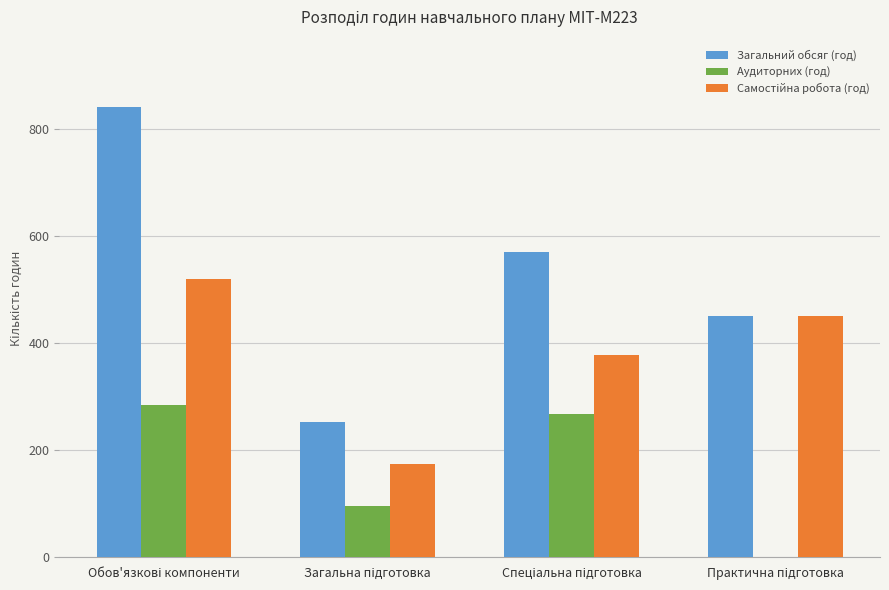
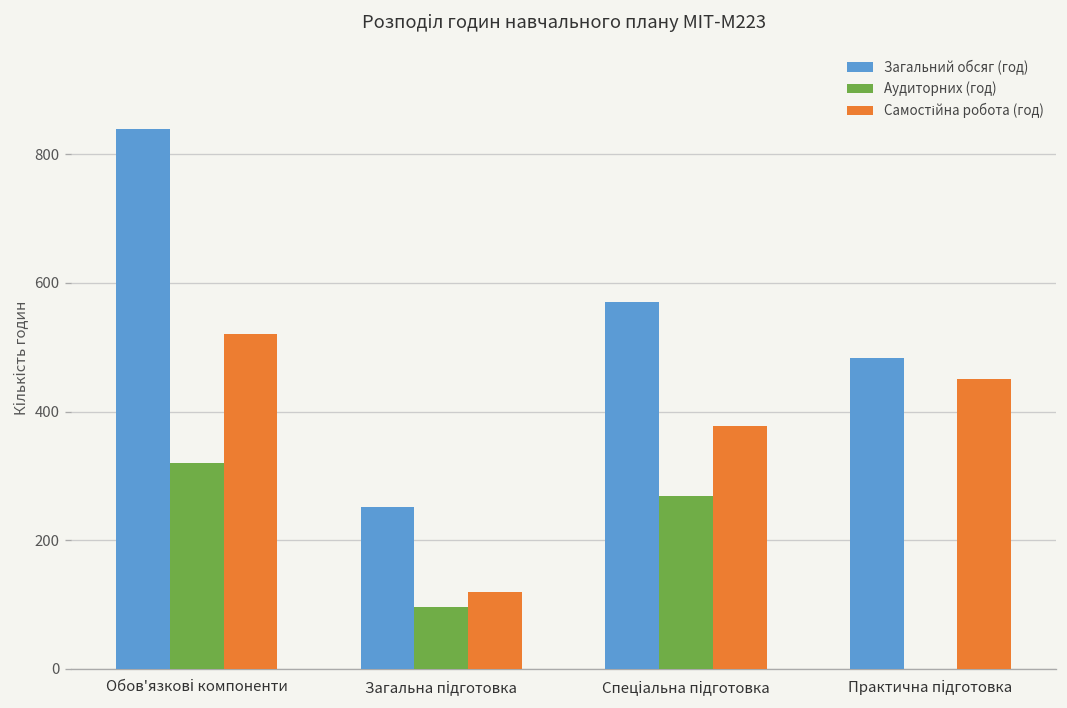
  {
    "Загальний обсяг (год)": {
      "Обов'язкові компоненти": 840,
      "Загальна підготовка": 250,
      "Спеціальна підготовка": 570,
-     "Практична підготовка": 450
+     "Практична підготовка": 480
    },
    "Аудиторних (год)": {
-     "Обов'язкові компоненти": 280,
+     "Обов'язкові компоненти": 320,
      "Загальна підготовка": 100,
      "Спеціальна підготовка": 270,
      "Практична підготовка": 0
    },
    "Самостійна робота (год)": {
      "Обов'язкові компоненти": 520,
-     "Загальна підготовка": 170,
+     "Загальна підготовка": 120,
      "Спеціальна підготовка": 380,
      "Практична підготовка": 450
    }
  }
